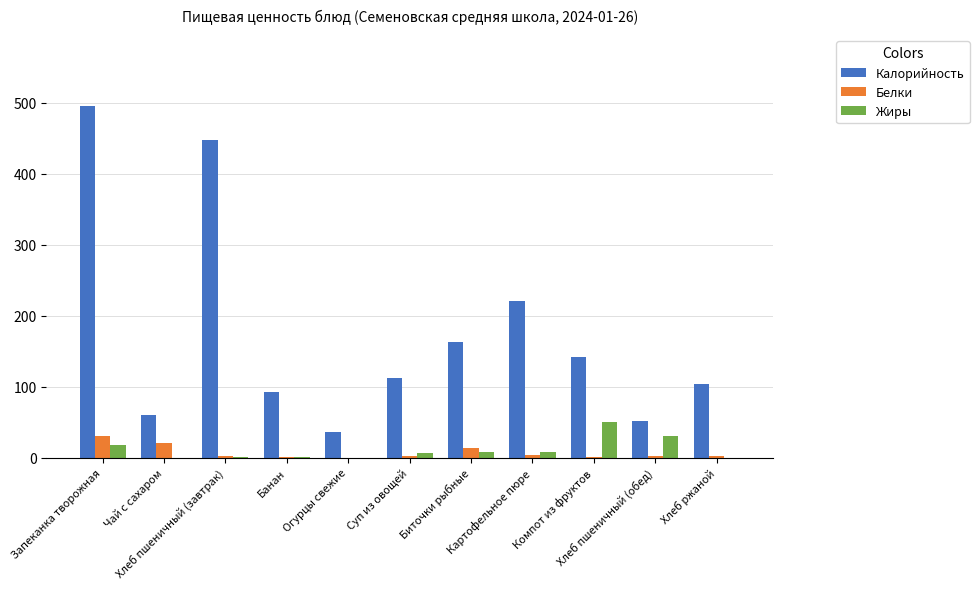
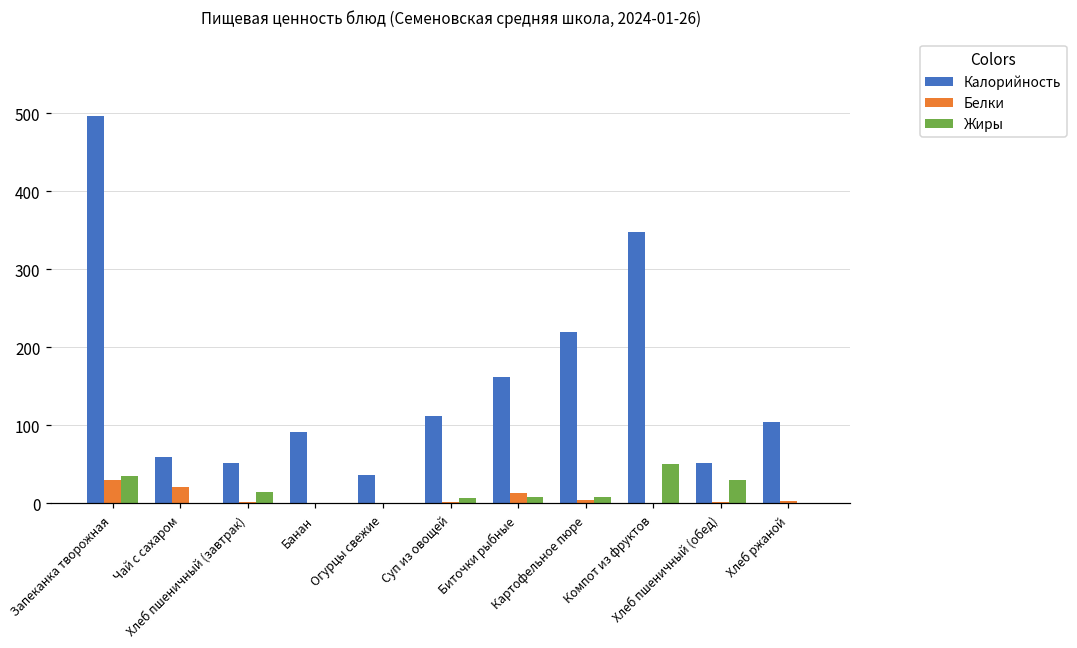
  {
    "Калорийность": {
      "Запеканка творожная": 500,
      "Чай с сахаром": 60,
-     "Хлеб пшеничный (завтрак)": 450,
+     "Хлеб пшеничный (завтрак)": 50,
      "Банан": 90,
      "Огурцы свежие": 40,
      "Суп из овощей": 110,
      "Биточки рыбные": 160,
      "Картофельное пюре": 220,
-     "Компот из фруктов": 140,
+     "Компот из фруктов": 350,
      "Хлеб пшеничный (обед)": 50,
      "Хлеб ржаной": 100
    },
    "Белки": {
      "Запеканка творожная": 30,
      "Чай с сахаром": 20,
      "Огурцы свежие": 0,
      "Биточки рыбные": 10,
      "Картофельное пюре": 0
    },
    "Жиры": {
-     "Запеканка творожная": 20,
+     "Запеканка творожная": 40,
      "Чай с сахаром": 0,
-     "Хлеб пшеничный (завтрак)": 0,
+     "Хлеб пшеничный (завтрак)": 20,
      "Огурцы свежие": 0,
      "Суп из овощей": 10,
      "Биточки рыбные": 10,
      "Картофельное пюре": 10,
      "Компот из фруктов": 50,
      "Хлеб пшеничный (обед)": 30,
      "Хлеб ржаной": 0
    }
  }
